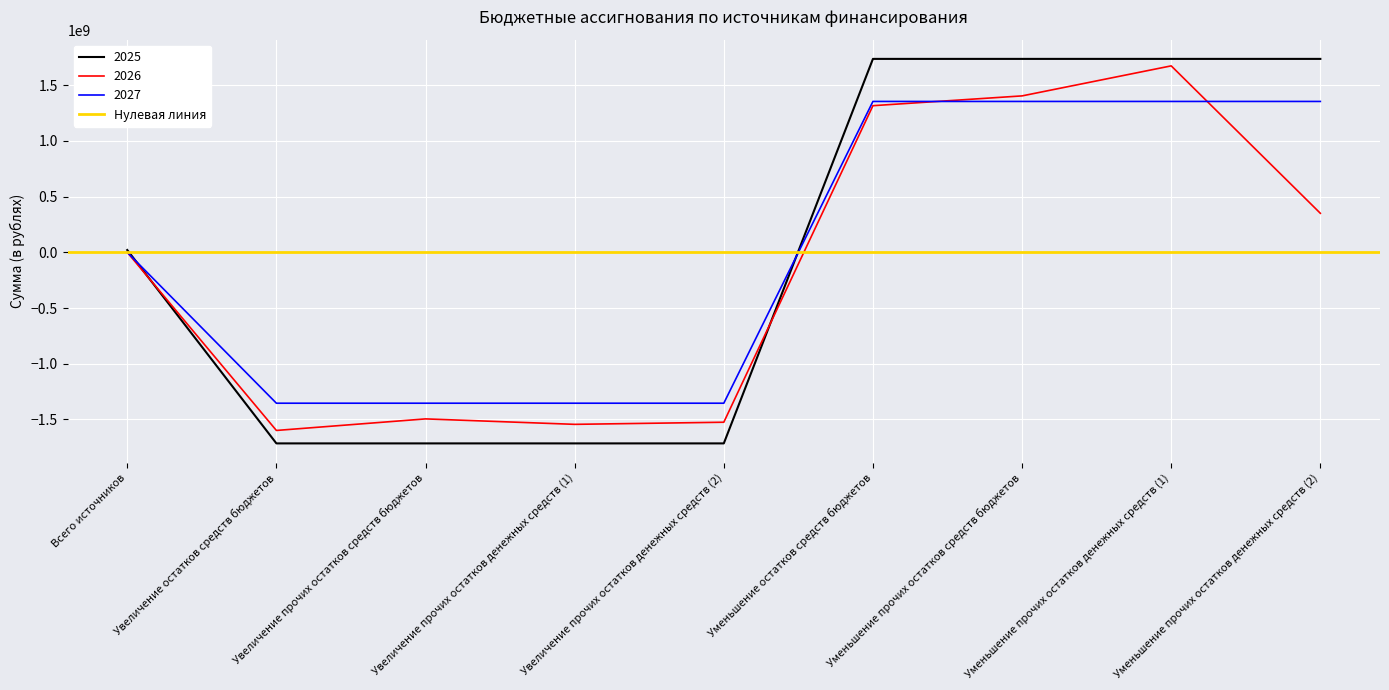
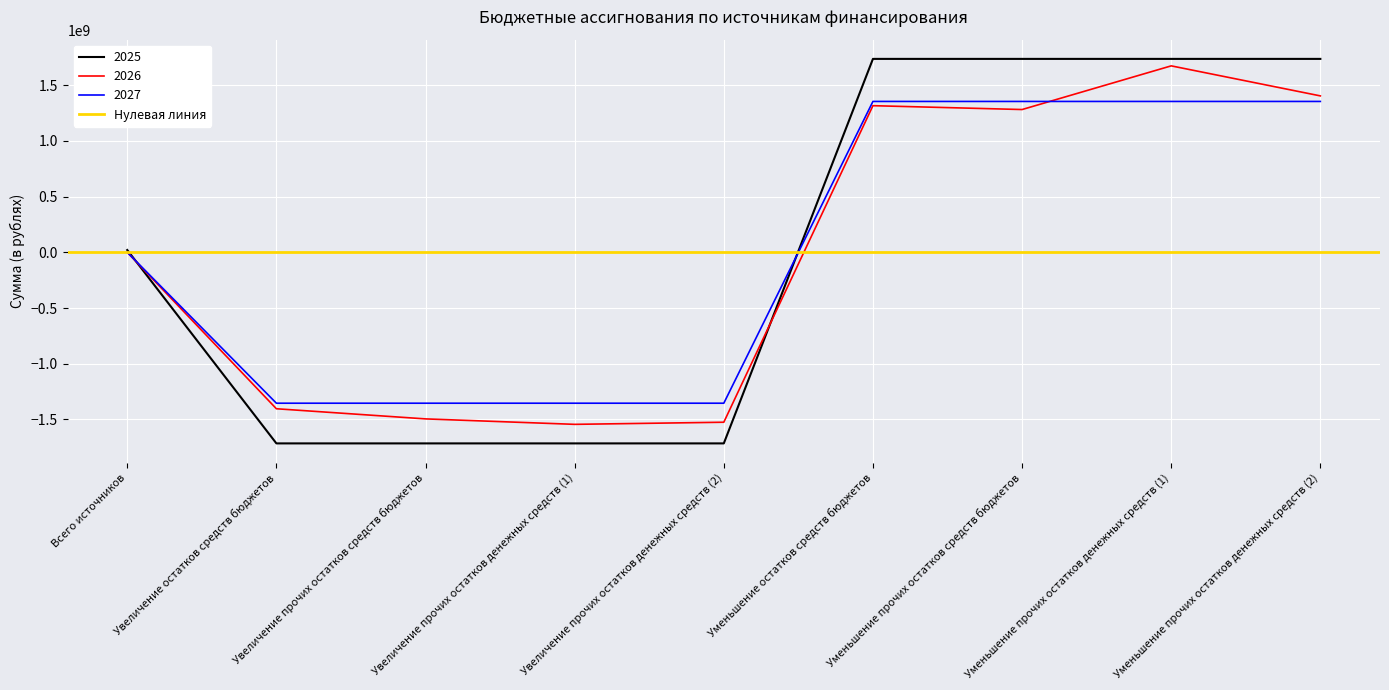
  {
    "2025": {
      "Увеличение остатков средств бюджетов": -1720000000,
      "Увеличение прочих остатков средств бюджетов": -1720000000,
      "Увеличение прочих остатков денежных средств (1)": -1720000000,
      "Увеличение прочих остатков денежных средств (2)": -1720000000,
      "Уменьшение остатков средств бюджетов": 1740000000,
      "Уменьшение прочих остатков средств бюджетов": 1740000000,
      "Уменьшение прочих остатков денежных средств (1)": 1740000000,
      "Уменьшение прочих остатков денежных средств (2)": 1740000000
    },
    "2026": {
-     "Увеличение остатков средств бюджетов": -1600000000,
+     "Увеличение остатков средств бюджетов": -1400000000,
      "Увеличение прочих остатков средств бюджетов": -1500000000,
      "Увеличение прочих остатков денежных средств (1)": -1540000000,
      "Увеличение прочих остатков денежных средств (2)": -1530000000,
      "Уменьшение остатков средств бюджетов": 1320000000,
-     "Уменьшение прочих остатков средств бюджетов": 1400000000,
+     "Уменьшение прочих остатков средств бюджетов": 1280000000,
      "Уменьшение прочих остатков денежных средств (1)": 1670000000,
-     "Уменьшение прочих остатков денежных средств (2)": 350000000
+     "Уменьшение прочих остатков денежных средств (2)": 1400000000
    },
    "2027": {
      "Увеличение остатков средств бюджетов": -1350000000,
      "Увеличение прочих остатков средств бюджетов": -1350000000,
      "Увеличение прочих остатков денежных средств (1)": -1350000000,
      "Увеличение прочих остатков денежных средств (2)": -1350000000,
      "Уменьшение остатков средств бюджетов": 1350000000,
      "Уменьшение прочих остатков средств бюджетов": 1350000000,
      "Уменьшение прочих остатков денежных средств (1)": 1350000000,
      "Уменьшение прочих остатков денежных средств (2)": 1350000000
    }
  }
